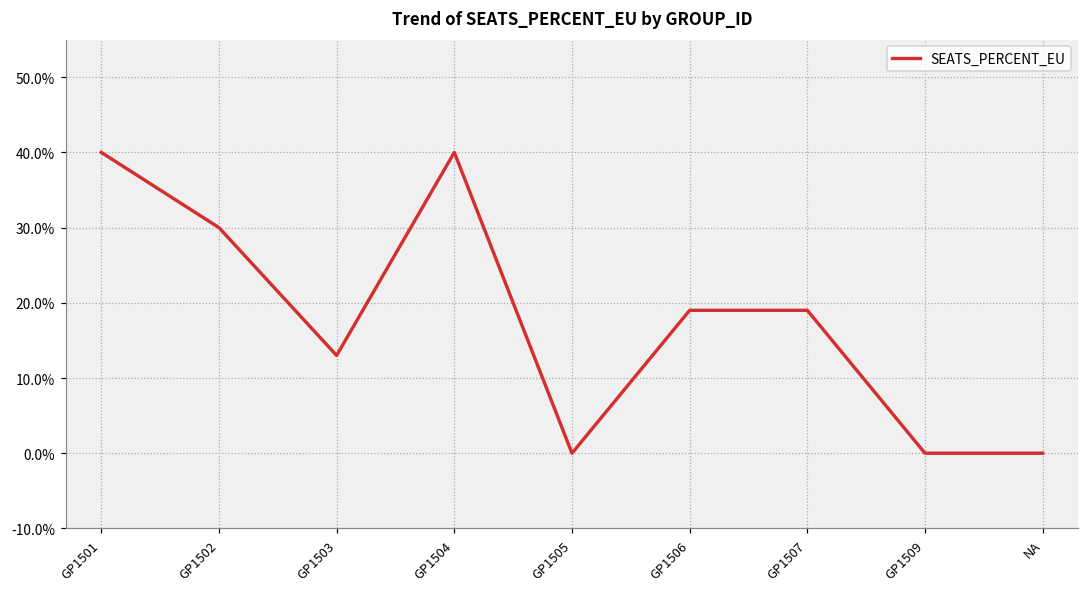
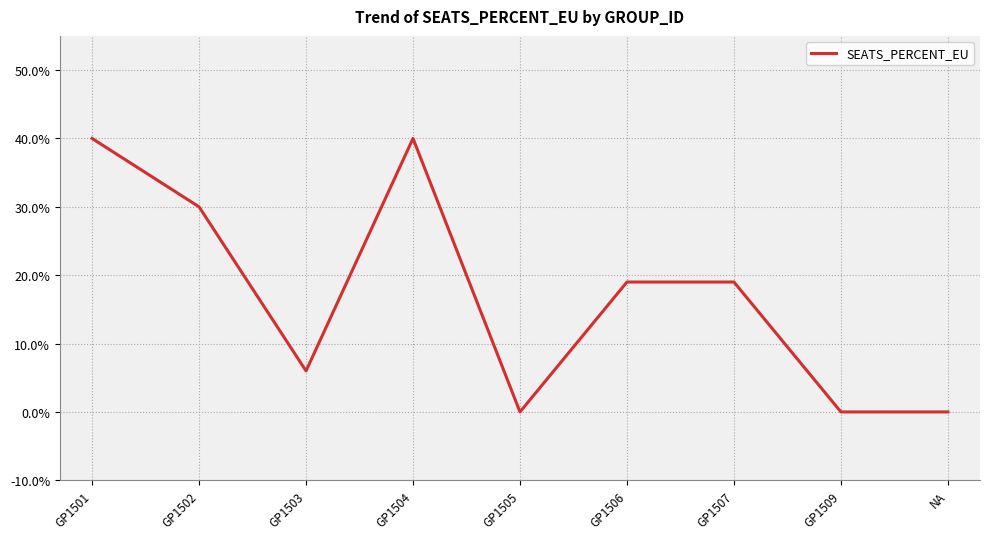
  {
    "GP1501": "40%",
    "GP1502": "30%",
-   "GP1503": "13%",
+   "GP1503": "6%",
    "GP1504": "40%",
    "GP1505": "0%",
    "GP1506": "19%",
    "GP1507": "19%",
    "GP1509": "0%",
    "NA": "0%"
  }
